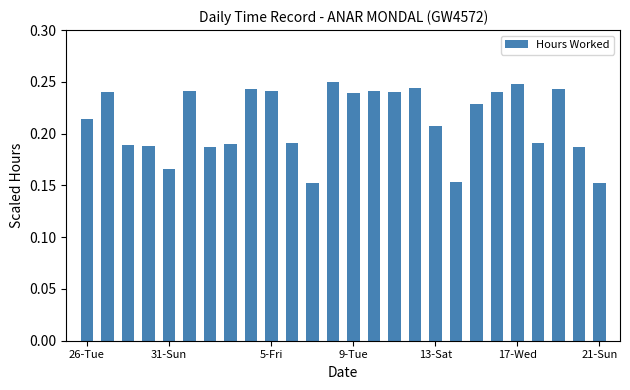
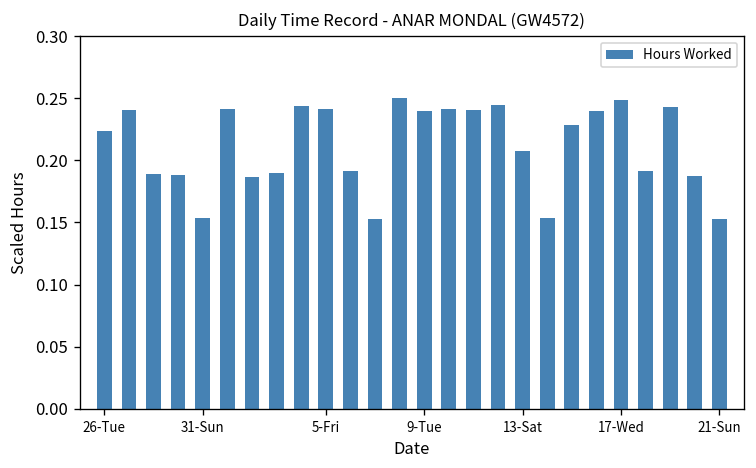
  {
-   "26-Tue": 0.214,
-   "31-Sun": 0.166,
+   "26-Tue": 0.224,
+   "31-Sun": 0.153,
    "5-Fri": 0.241,
    "9-Tue": 0.239,
    "13-Sat": 0.207,
    "17-Wed": 0.248,
    "21-Sun": 0.153
  }
